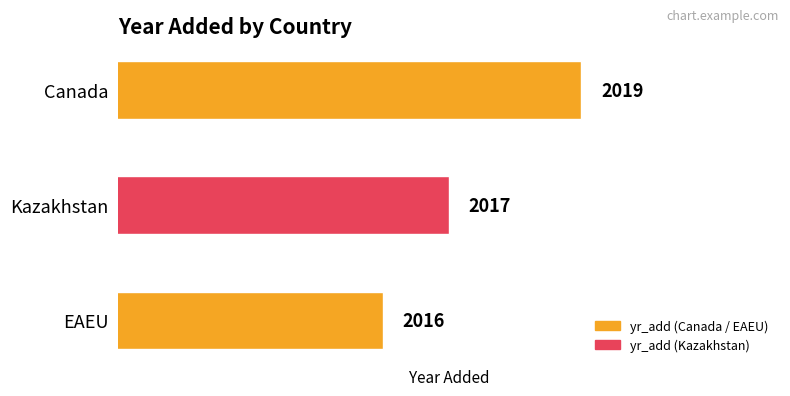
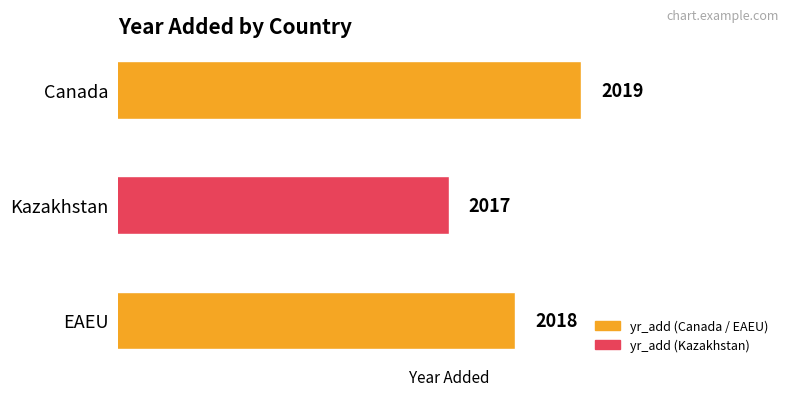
  {
    "Canada": 2019,
    "Kazakhstan": 2017,
-   "EAEU": 2016
+   "EAEU": 2018
  }
